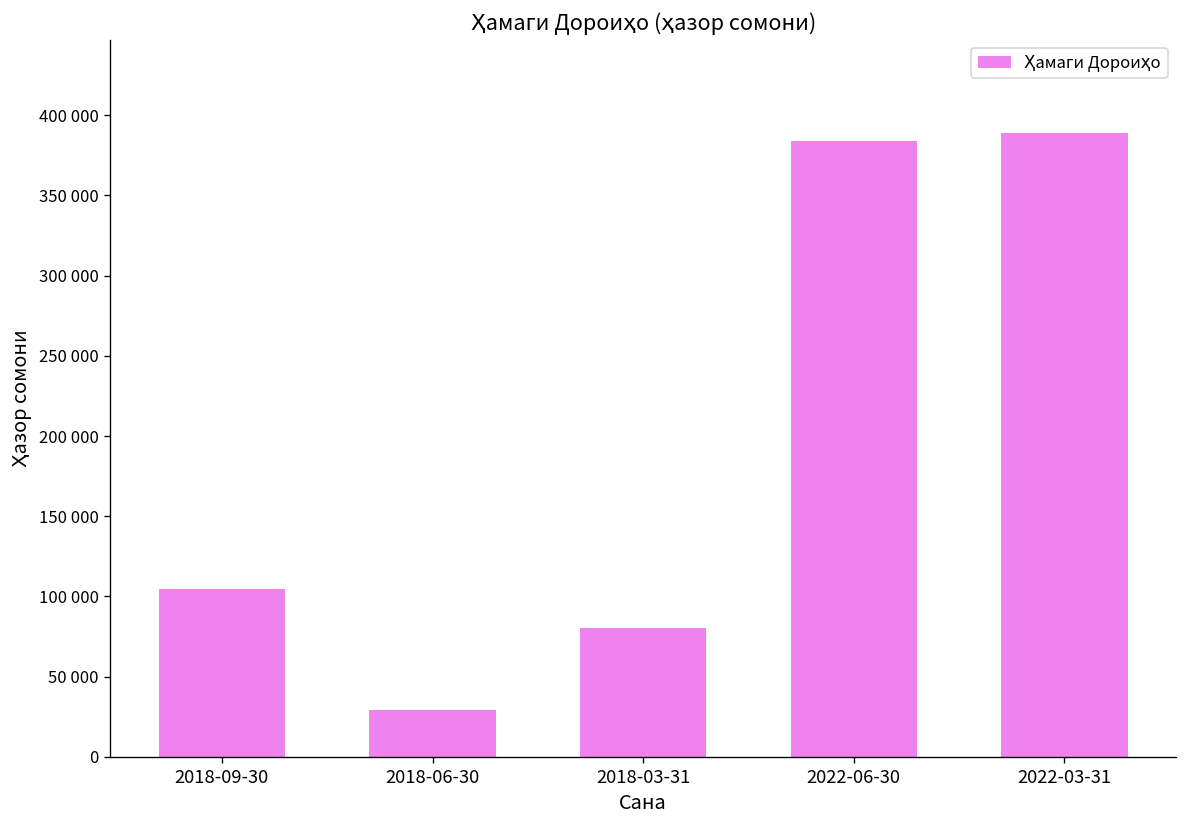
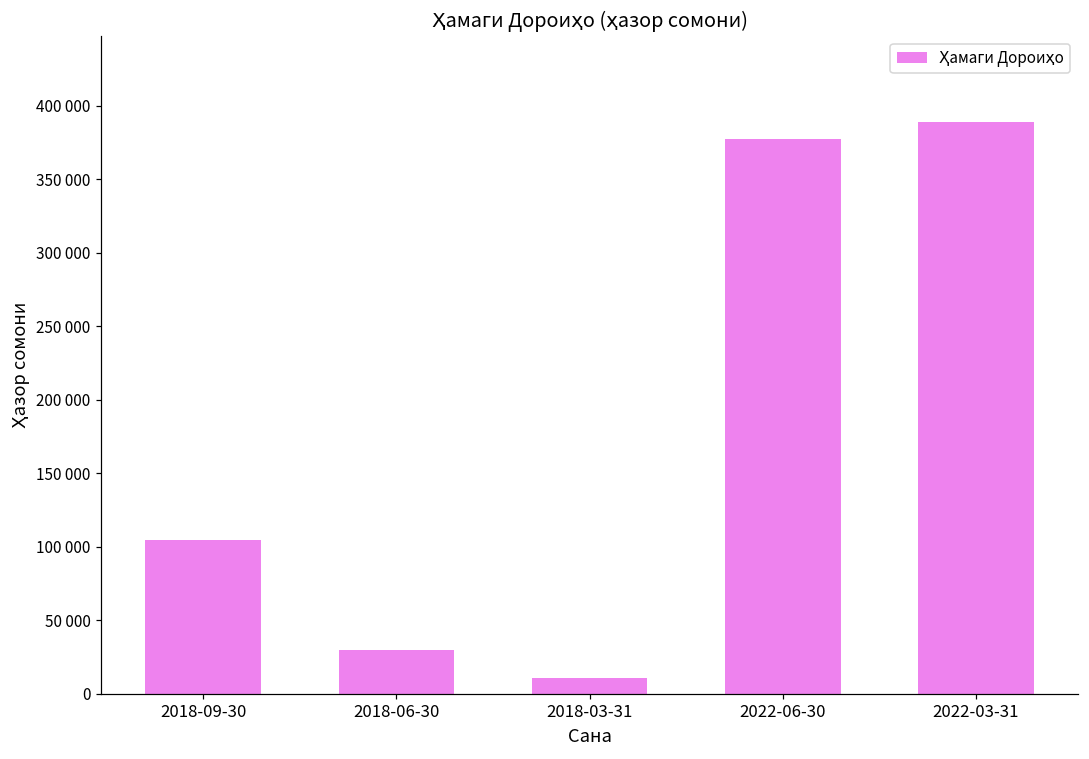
  {
    "2018-09-30": 104000,
    "2018-06-30": 29000,
-   "2018-03-31": 80000,
-   "2022-06-30": 384000,
+   "2018-03-31": 11000,
+   "2022-06-30": 377000,
    "2022-03-31": 389000
  }
